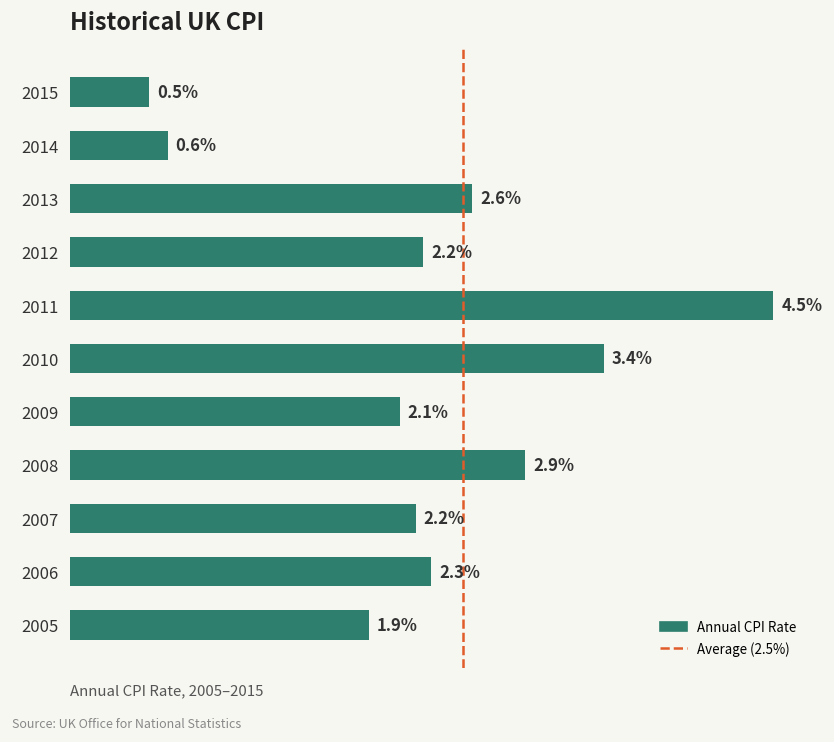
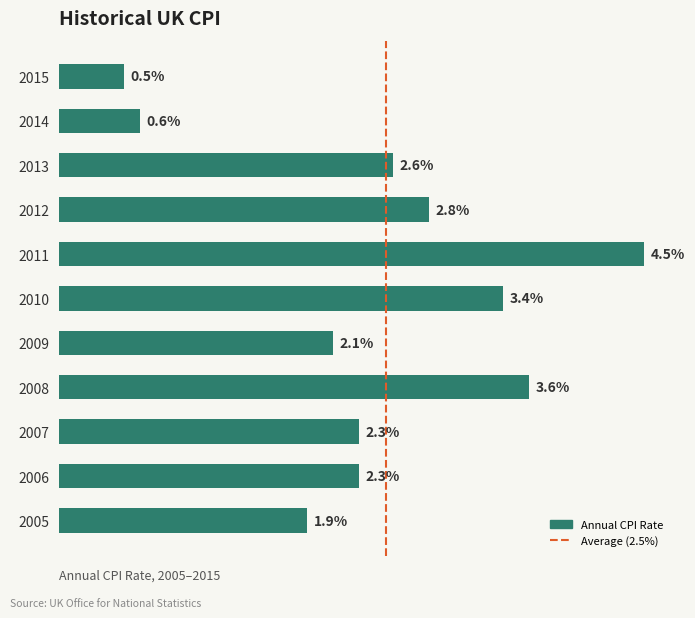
  {
    "2015": "0.5%",
    "2014": "0.6%",
    "2013": "2.6%",
-   "2012": "2.2%",
+   "2012": "2.8%",
    "2011": "4.5%",
    "2010": "3.4%",
    "2009": "2.1%",
-   "2008": "2.9%",
-   "2007": "2.2%",
+   "2008": "3.6%",
+   "2007": "2.3%",
    "2006": "2.3%",
    "2005": "1.9%"
  }
